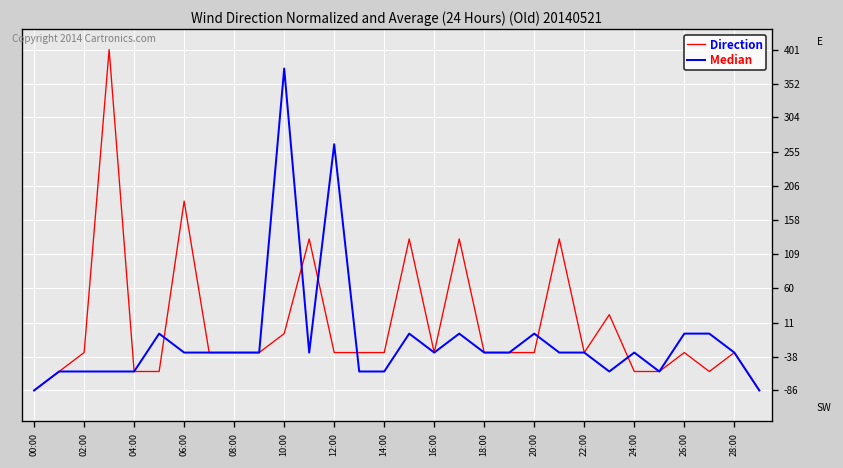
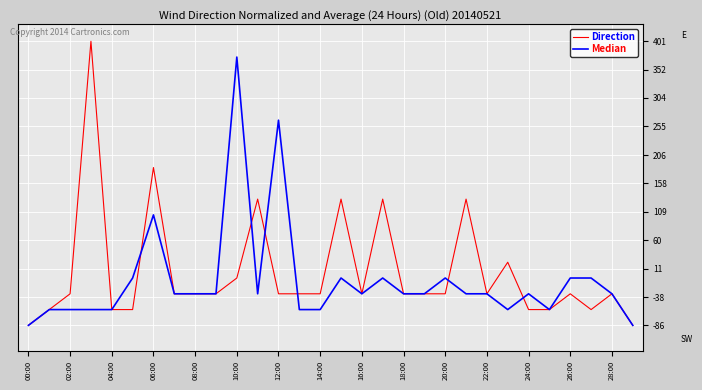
  {
    "Direction": {
      "02:00": -30,
      "06:00": 180,
      "10:00": 0,
      "12:00": -30,
      "14:00": -30,
      "20:00": -30,
      "24:00": -60,
      "26:00": -30
    },
    "Median": {
      "02:00": -60,
-     "06:00": -30,
+     "06:00": 100,
      "10:00": 370,
      "12:00": 270,
      "14:00": -60,
      "20:00": 0,
      "24:00": -30,
      "26:00": 0
    }
  }
